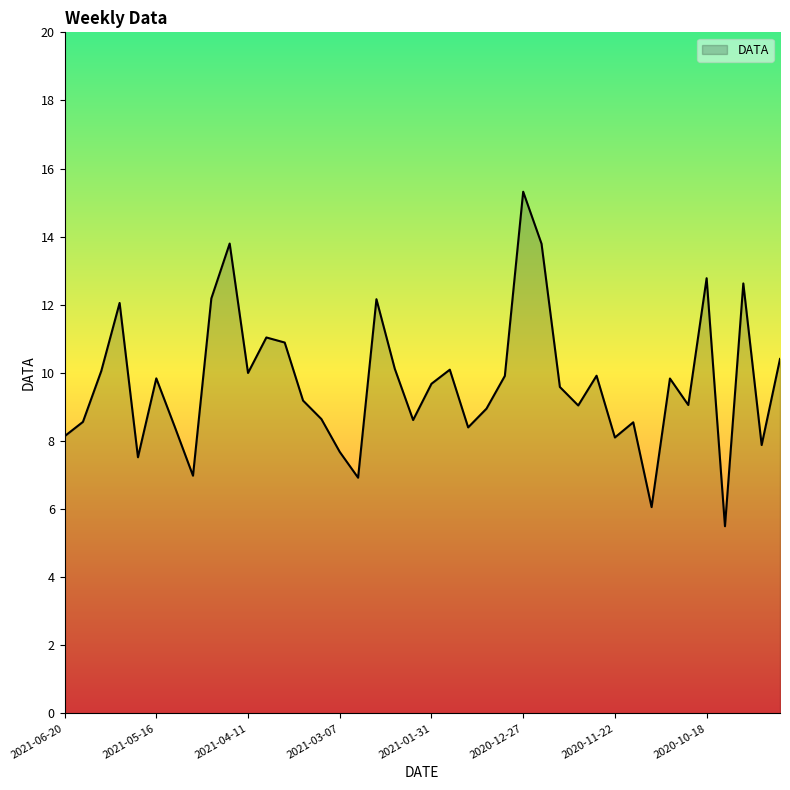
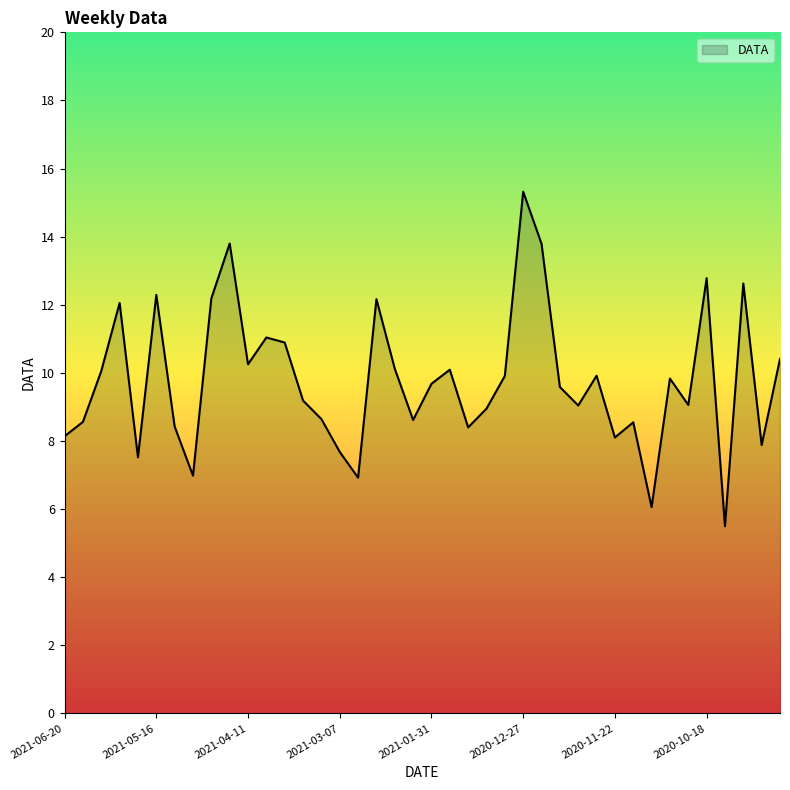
  {
    "2021-06-20": 8.1,
-   "2021-05-16": 9.8,
-   "2021-04-11": 10.0,
+   "2021-05-16": 12.3,
+   "2021-04-11": 10.3,
    "2021-03-07": 7.7,
    "2021-01-31": 9.7,
    "2020-12-27": 15.3,
    "2020-11-22": 8.1,
    "2020-10-18": 12.8
  }
